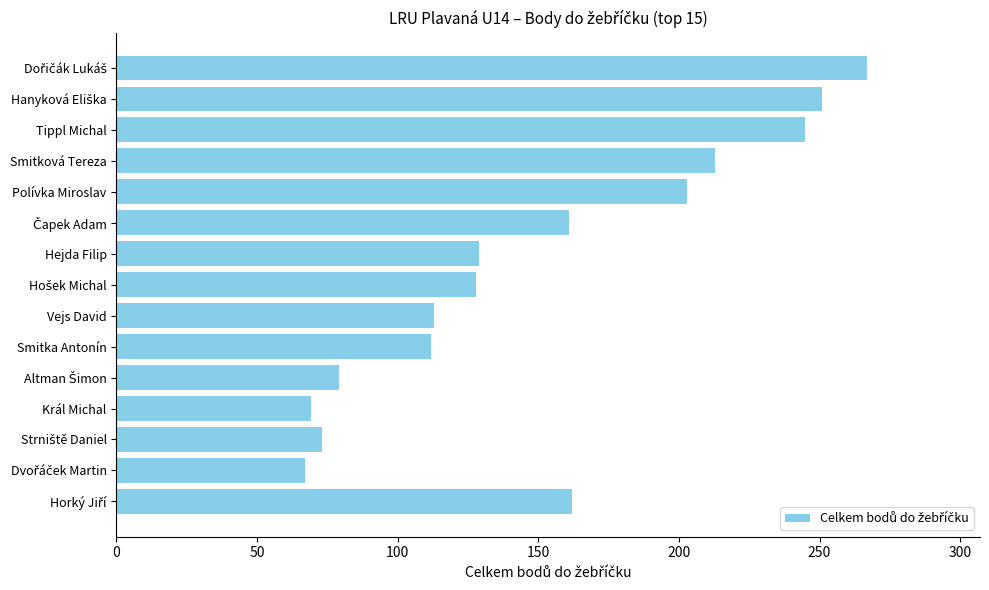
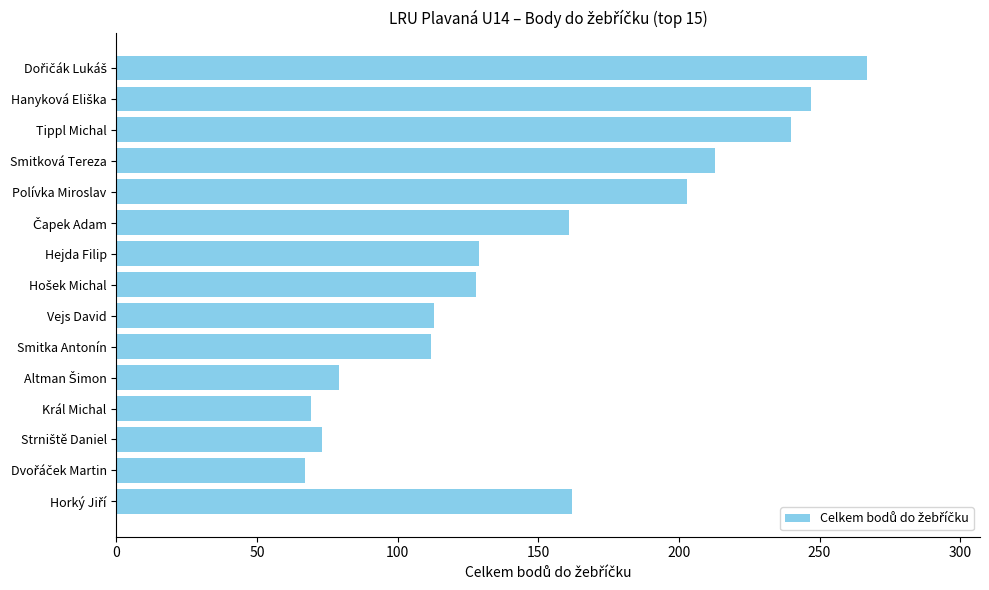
  {
    "Dořičák Lukáš": 267,
-   "Hanyková Eliška": 251,
-   "Tippl Michal": 245,
+   "Hanyková Eliška": 247,
+   "Tippl Michal": 240,
    "Smitková Tereza": 213,
    "Polívka Miroslav": 203,
    "Čapek Adam": 161,
    "Hejda Filip": 129,
    "Hošek Michal": 128,
    "Vejs David": 113,
    "Smitka Antonín": 112,
    "Altman Šimon": 79,
    "Král Michal": 69,
    "Strniště Daniel": 73,
    "Dvořáček Martin": 67,
    "Horký Jiří": 162
  }
